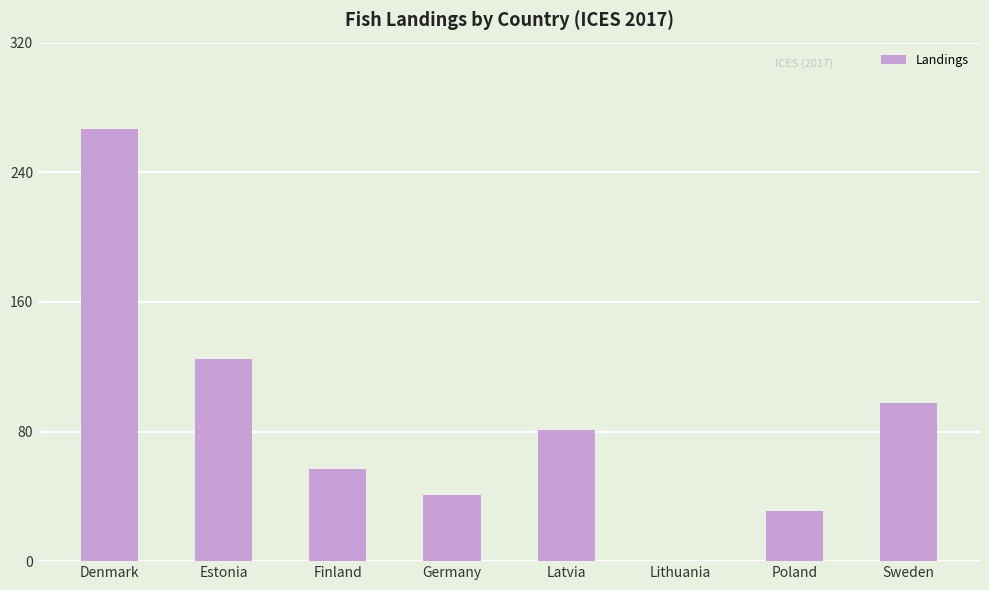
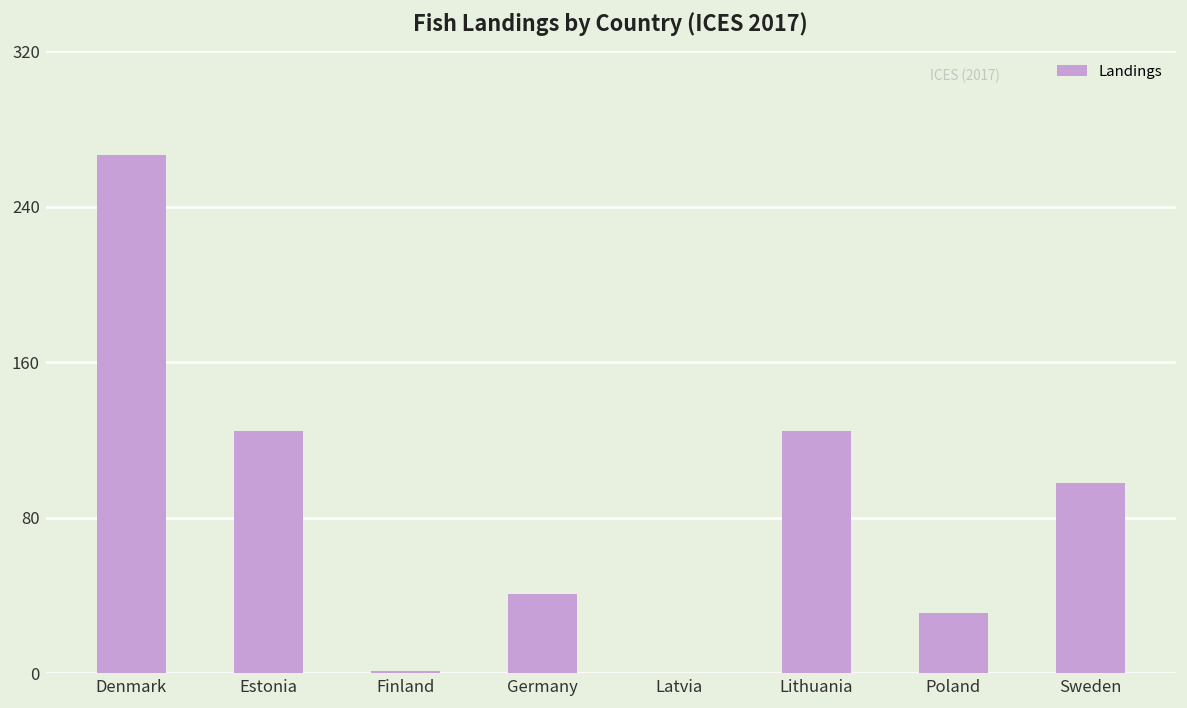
  {
    "Denmark": 267,
    "Estonia": 125,
-   "Finland": 57,
+   "Finland": 1,
    "Germany": 41,
-   "Latvia": 81,
-   "Lithuania": 0,
+   "Latvia": 0,
+   "Lithuania": 125,
    "Poland": 31,
    "Sweden": 98
  }
